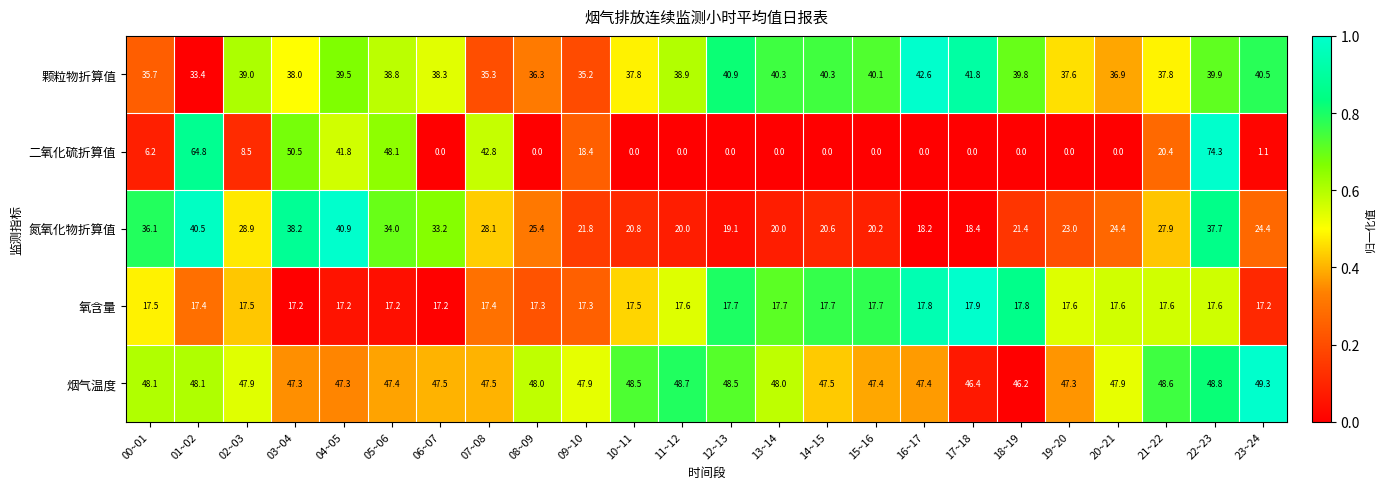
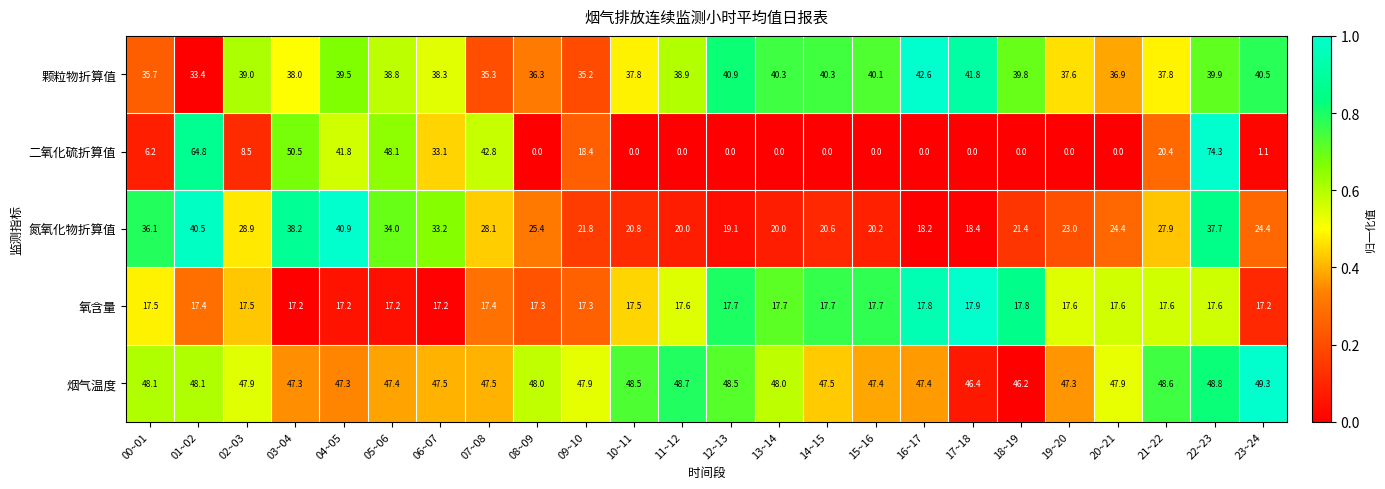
  {
    "颗粒物折算值": {
      "00~01": 35.7,
      "01~02": 33.4,
      "02~03": 39.0,
      "03~04": 38.0,
      "04~05": 39.5,
      "05~06": 38.8,
      "06~07": 38.3,
      "07~08": 35.3,
      "08~09": 36.3,
      "09~10": 35.2,
      "10~11": 37.8,
      "11~12": 38.9,
      "12~13": 40.9,
      "13~14": 40.3,
      "14~15": 40.3,
      "15~16": 40.1,
      "16~17": 42.6,
      "17~18": 41.8,
      "18~19": 39.8,
      "19~20": 37.6,
      "20~21": 36.9,
      "21~22": 37.8,
      "22~23": 39.9,
      "23~24": 40.5
    },
    "二氧化硫折算值": {
      "00~01": 6.2,
      "01~02": 64.8,
      "02~03": 8.5,
      "03~04": 50.5,
      "04~05": 41.8,
      "05~06": 48.1,
-     "06~07": 0.0,
+     "06~07": 33.1,
      "07~08": 42.8,
      "08~09": 0.0,
      "09~10": 18.4,
      "10~11": 0.0,
      "11~12": 0.0,
      "12~13": 0.0,
      "13~14": 0.0,
      "14~15": 0.0,
      "15~16": 0.0,
      "16~17": 0.0,
      "17~18": 0.0,
      "18~19": 0.0,
      "19~20": 0.0,
      "20~21": 0.0,
      "21~22": 20.4,
      "22~23": 74.3,
      "23~24": 1.1
    },
    "氮氧化物折算值": {
      "00~01": 36.1,
      "01~02": 40.5,
      "02~03": 28.9,
      "03~04": 38.2,
      "04~05": 40.9,
      "05~06": 34.0,
      "06~07": 33.2,
      "07~08": 28.1,
      "08~09": 25.4,
      "09~10": 21.8,
      "10~11": 20.8,
      "11~12": 20.0,
      "12~13": 19.1,
      "13~14": 20.0,
      "14~15": 20.6,
      "15~16": 20.2,
      "16~17": 18.2,
      "17~18": 18.4,
      "18~19": 21.4,
      "19~20": 23.0,
      "20~21": 24.4,
      "21~22": 27.9,
      "22~23": 37.7,
      "23~24": 24.4
    },
    "氧含量": {
      "00~01": 17.5,
      "01~02": 17.4,
      "02~03": 17.5,
      "03~04": 17.2,
      "04~05": 17.2,
      "05~06": 17.2,
      "06~07": 17.2,
      "07~08": 17.4,
      "08~09": 17.3,
      "09~10": 17.3,
      "10~11": 17.5,
      "11~12": 17.6,
      "12~13": 17.7,
      "13~14": 17.7,
      "14~15": 17.7,
      "15~16": 17.7,
      "16~17": 17.8,
      "17~18": 17.9,
      "18~19": 17.8,
      "19~20": 17.6,
      "20~21": 17.6,
      "21~22": 17.6,
      "22~23": 17.6,
      "23~24": 17.2
    },
    "烟气温度": {
      "00~01": 48.1,
      "01~02": 48.1,
      "02~03": 47.9,
      "03~04": 47.3,
      "04~05": 47.3,
      "05~06": 47.4,
      "06~07": 47.5,
      "07~08": 47.5,
      "08~09": 48.0,
      "09~10": 47.9,
      "10~11": 48.5,
      "11~12": 48.7,
      "12~13": 48.5,
      "13~14": 48.0,
      "14~15": 47.5,
      "15~16": 47.4,
      "16~17": 47.4,
      "17~18": 46.4,
      "18~19": 46.2,
      "19~20": 47.3,
      "20~21": 47.9,
      "21~22": 48.6,
      "22~23": 48.8,
      "23~24": 49.3
    }
  }
